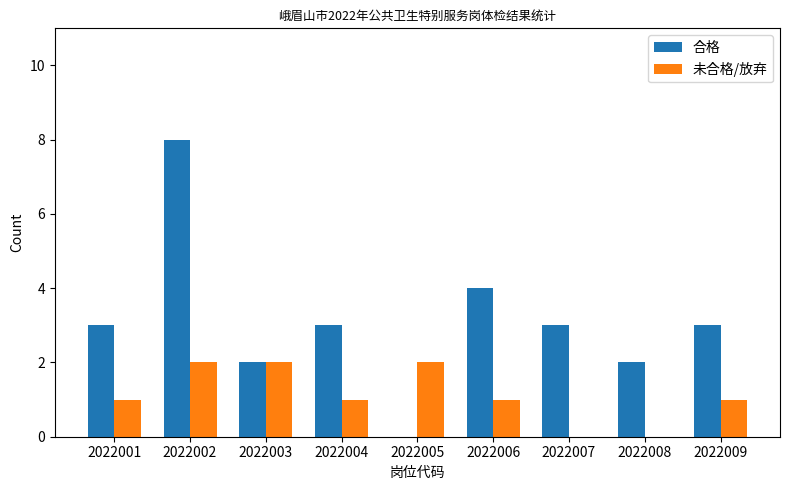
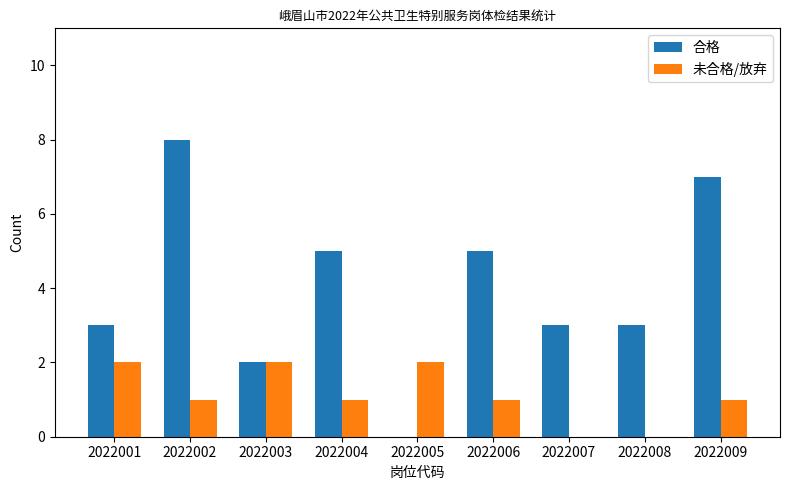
  {
    "合格": {
      "2022001": 3,
      "2022002": 8,
      "2022003": 2,
-     "2022004": 3,
+     "2022004": 5,
      "2022005": 0,
-     "2022006": 4,
+     "2022006": 5,
      "2022007": 3,
-     "2022008": 2,
-     "2022009": 3
+     "2022008": 3,
+     "2022009": 7
    },
    "未合格/放弃": {
-     "2022001": 1,
-     "2022002": 2,
+     "2022001": 2,
+     "2022002": 1,
      "2022003": 2,
      "2022004": 1,
      "2022005": 2,
      "2022006": 1,
      "2022007": 0,
      "2022008": 0,
      "2022009": 1
    }
  }
